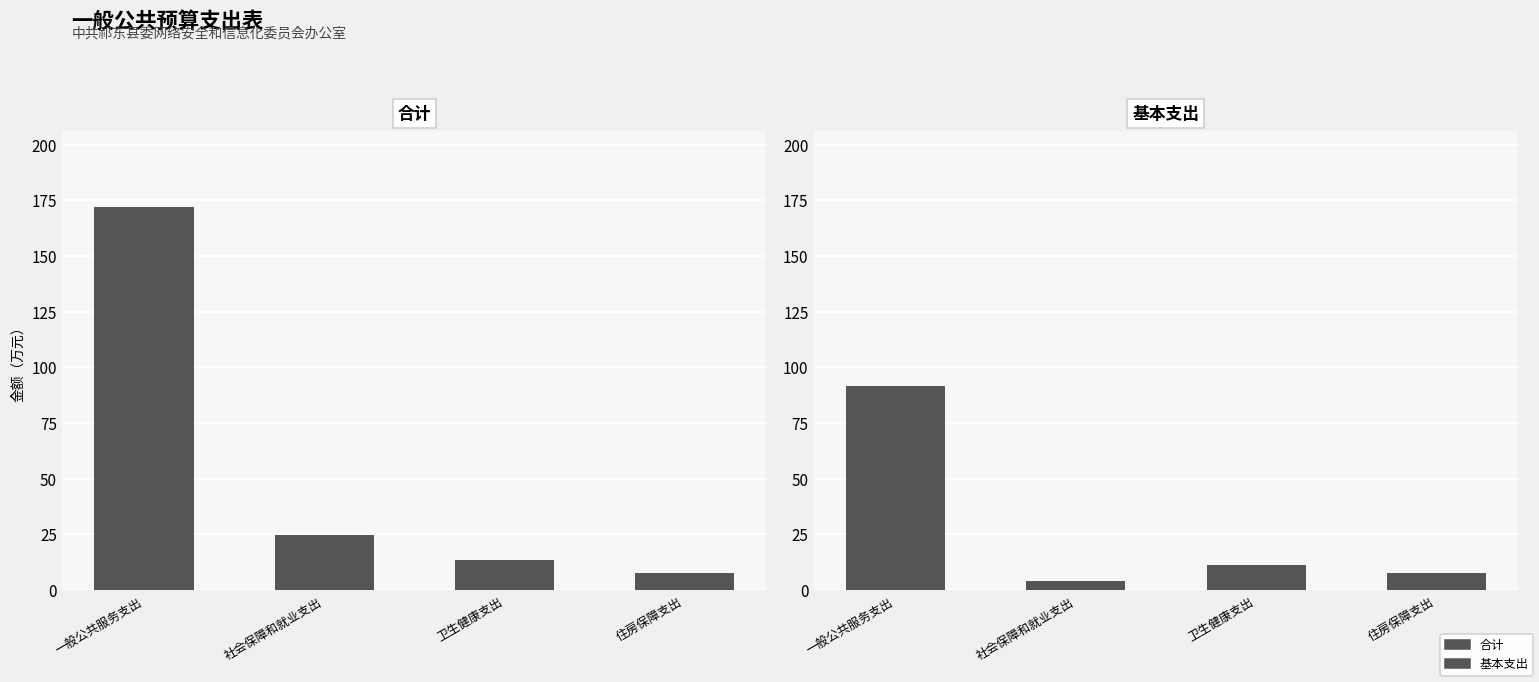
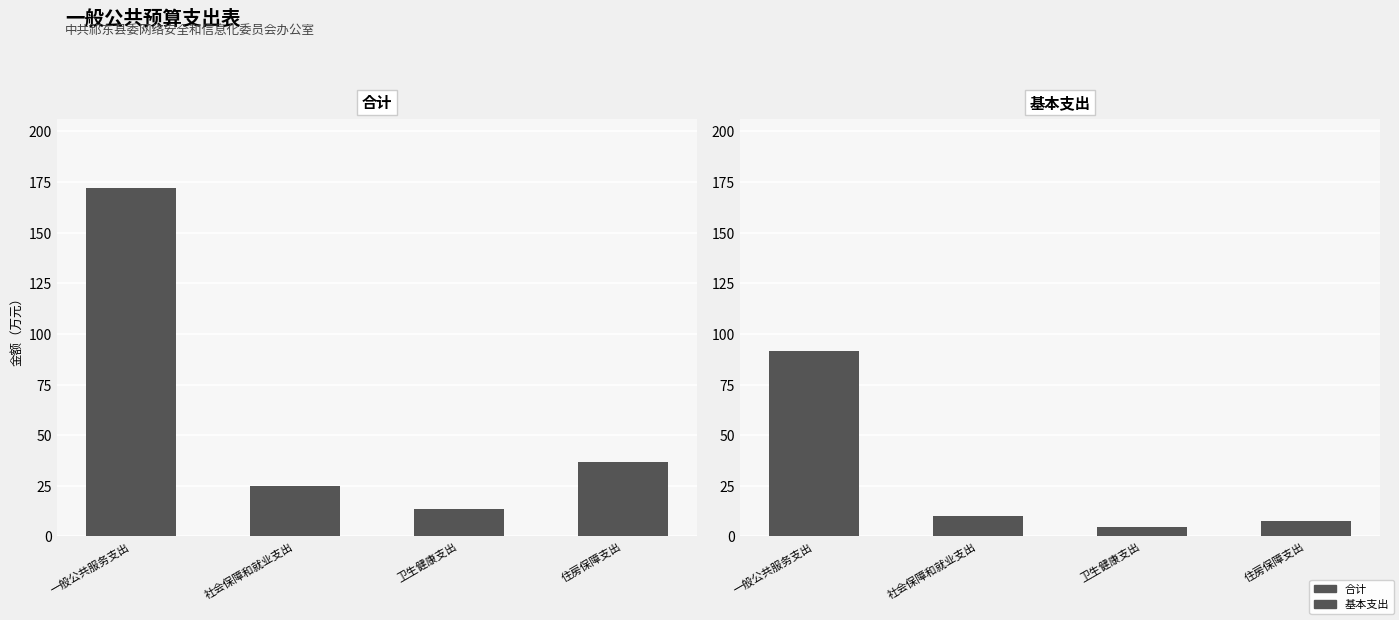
  {
    "合计": {
      "一般公共服务支出": 172,
      "社会保障和就业支出": 25,
      "卫生健康支出": 14,
-     "住房保障支出": 8
+     "住房保障支出": 37
    },
    "基本支出": {
      "一般公共服务支出": 92,
-     "社会保障和就业支出": 4,
-     "卫生健康支出": 11,
+     "社会保障和就业支出": 10,
+     "卫生健康支出": 5,
      "住房保障支出": 8
    }
  }
